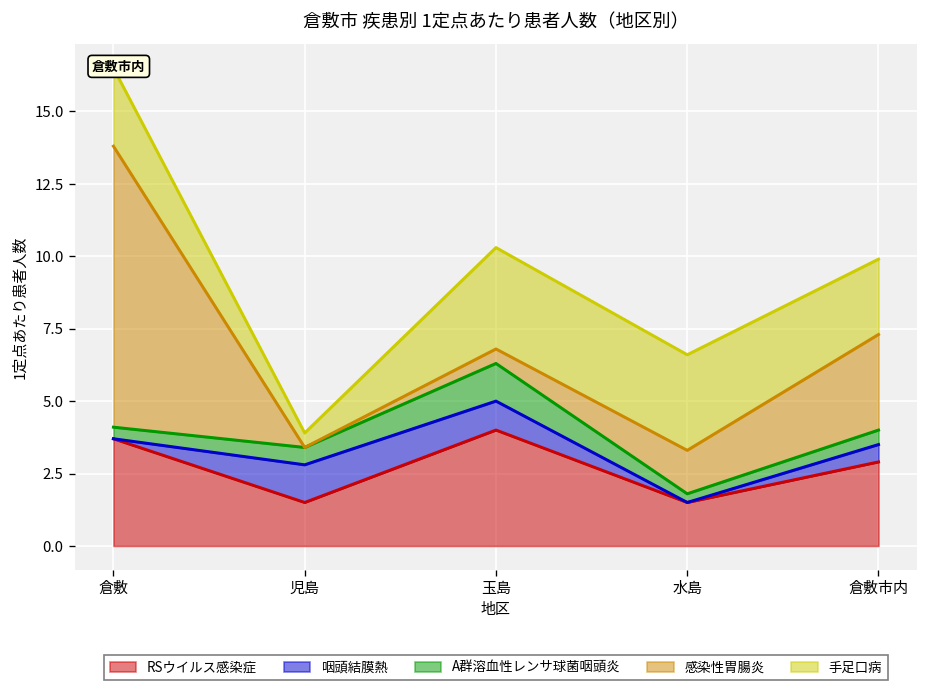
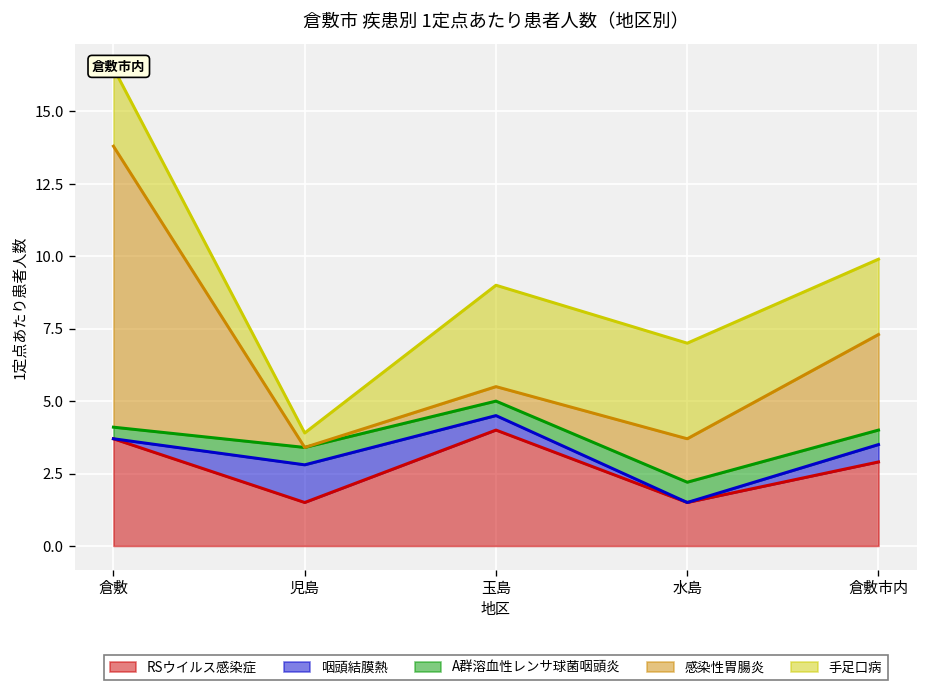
  {
    "RSウイルス感染症": {
      "児島": 1.5,
      "玉島": 4.0,
      "倉敷市内": 2.9
    },
    "咽頭結膜熱": {
      "児島": 1.3,
-     "玉島": 1.0,
+     "玉島": 0.5,
      "倉敷市内": 0.6
    },
    "A群溶血性レンサ球菌咽頭炎": {
      "倉敷": 0.4,
-     "玉島": 1.3,
-     "水島": 0.3,
+     "玉島": 0.5,
+     "水島": 0.7,
      "倉敷市内": 0.5
    }
  }
